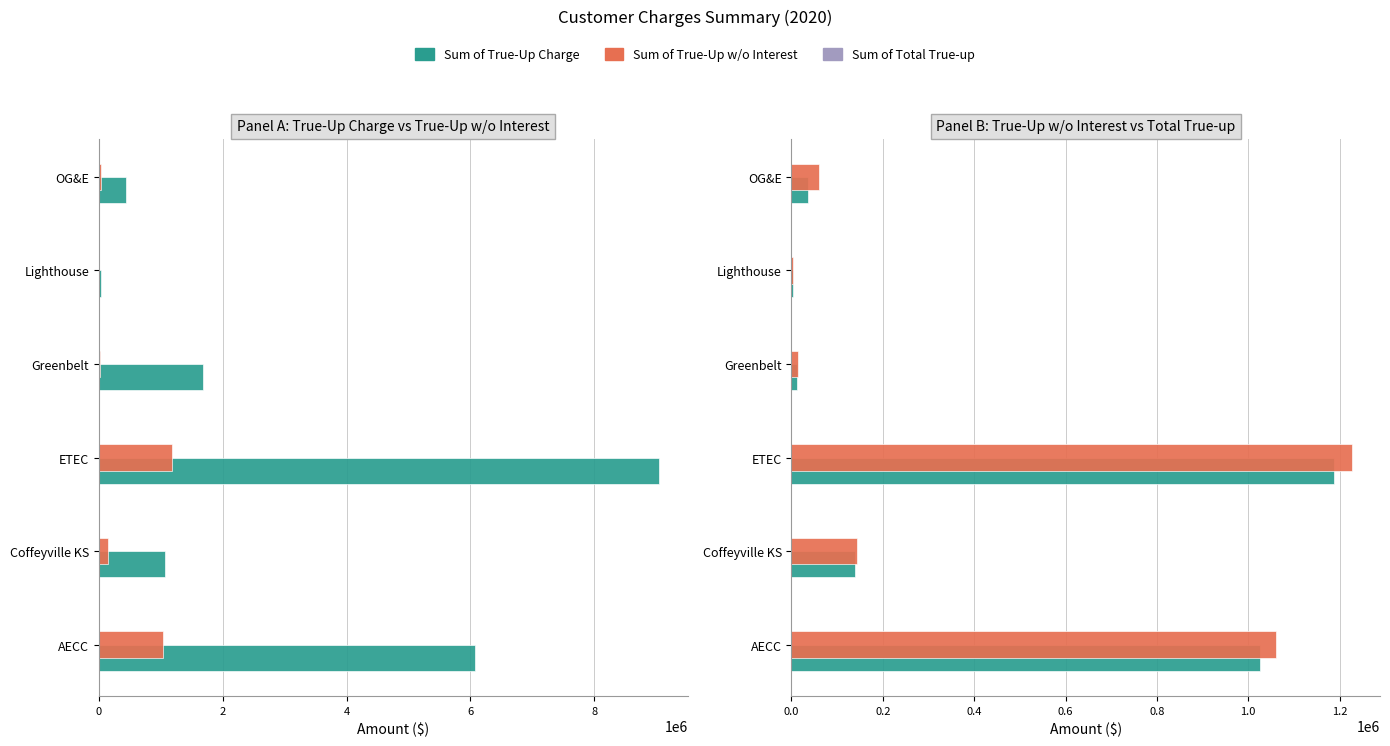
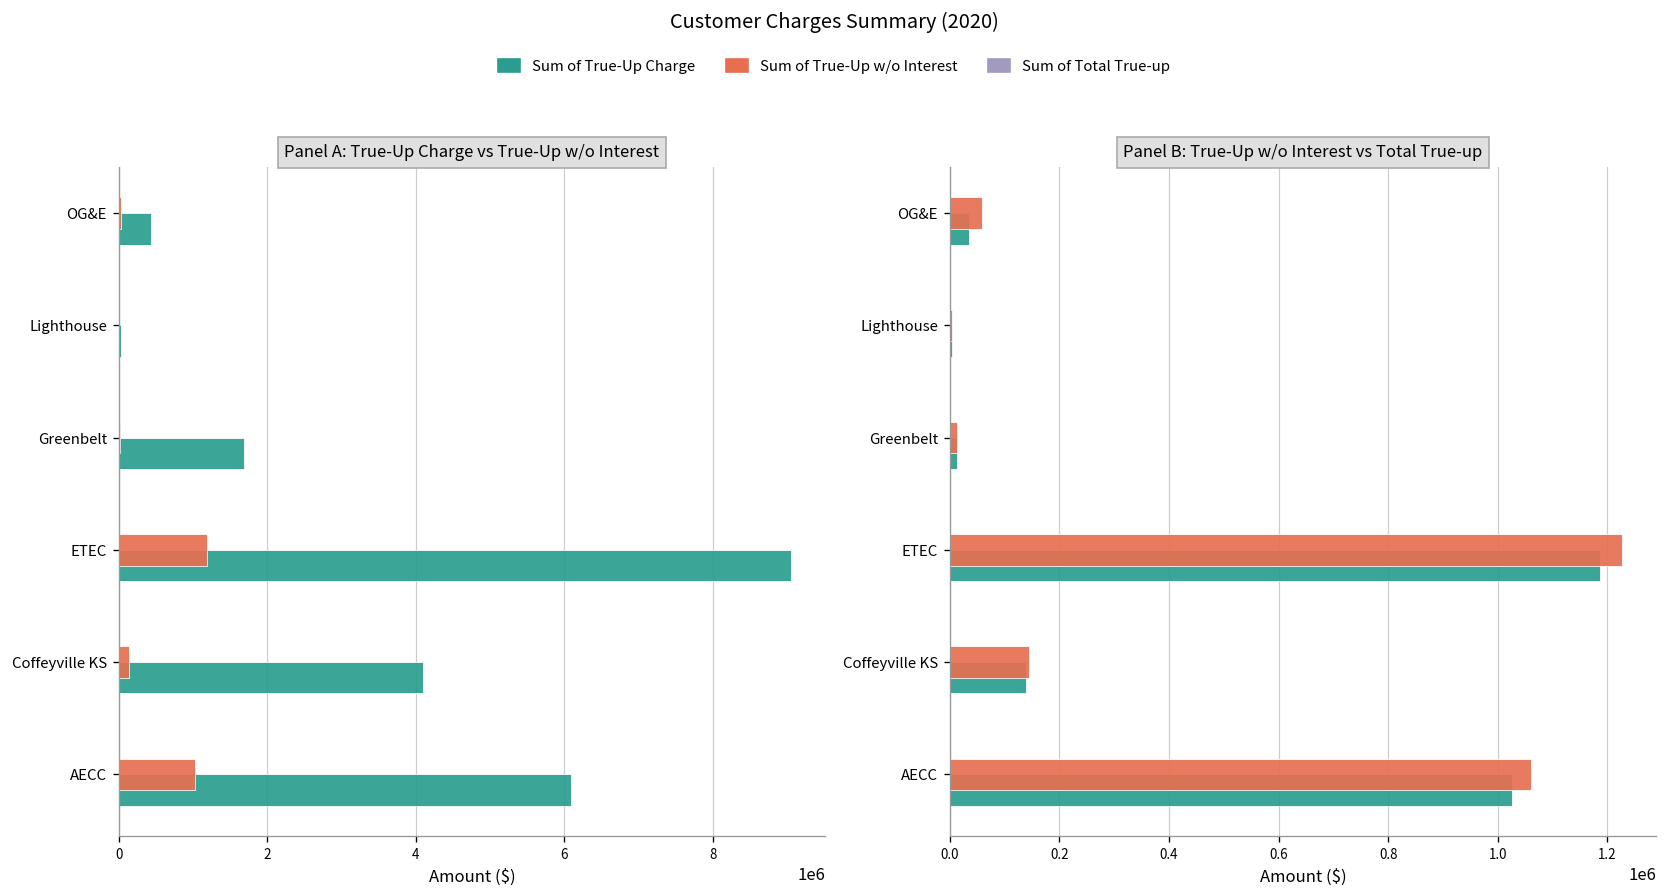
  {
    "Panel A: True-Up Charge vs True-Up w/o Interest": {
      "Sum of True-Up Charge": {
        "OG&E": 400000,
        "Greenbelt": 1700000,
        "ETEC": 9100000,
-       "Coffeyville KS": 1100000,
+       "Coffeyville KS": 4100000,
        "AECC": 6100000
      },
      "Sum of True-Up w/o Interest": {
        "ETEC": 1200000,
        "Coffeyville KS": 100000,
        "AECC": 1000000
      }
    }
  }
